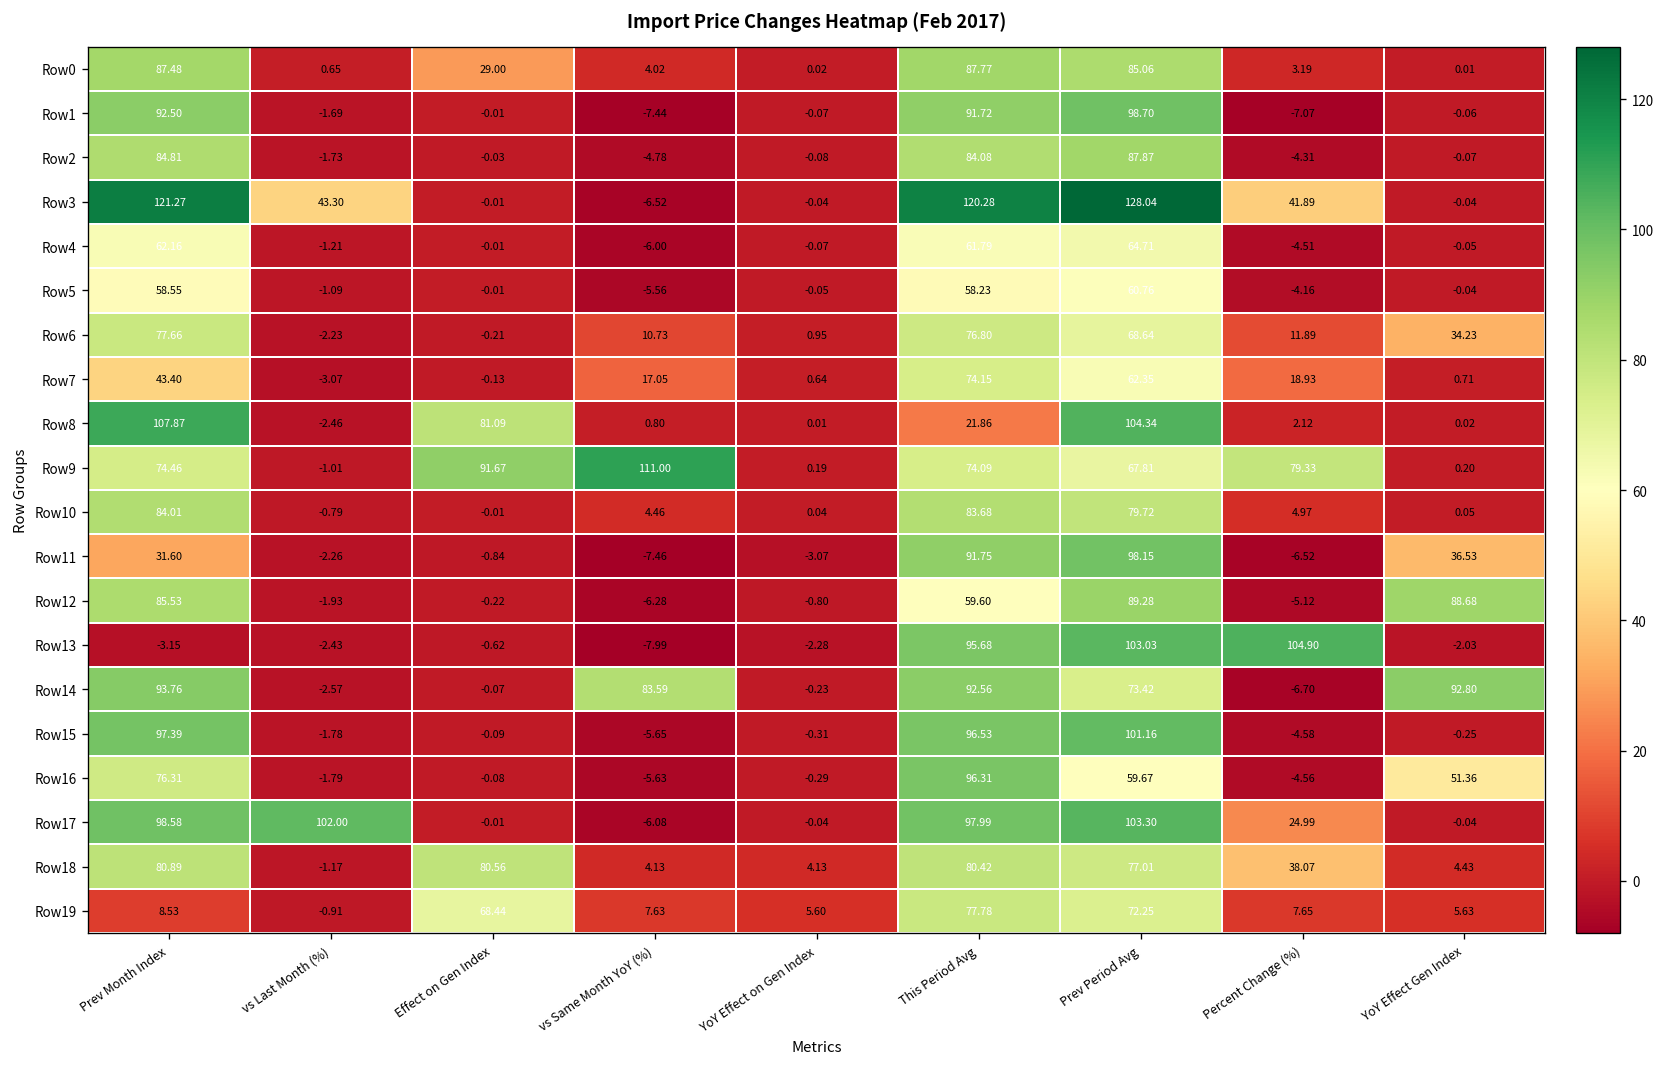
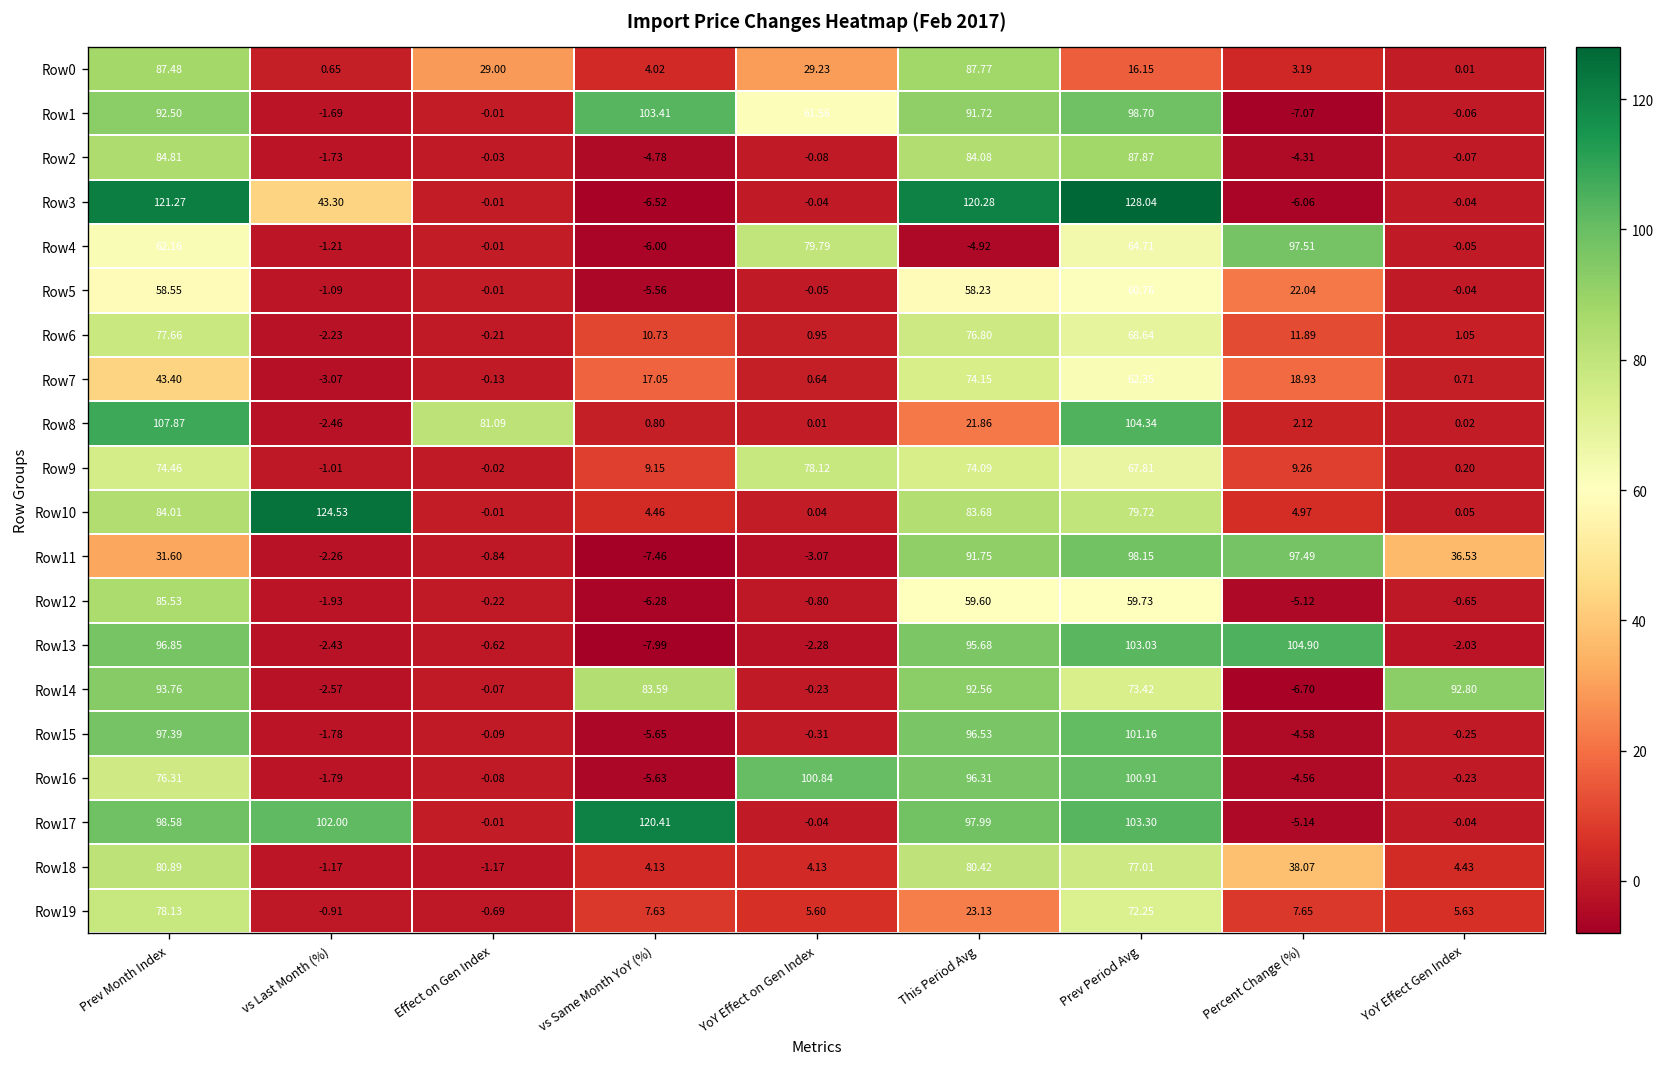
  {
    "Row0": {
      "Prev Month Index": 87.48,
      "vs Last Month (%)": 0.65,
      "Effect on Gen Index": 29.00,
      "vs Same Month YoY (%)": 4.02,
-     "YoY Effect on Gen Index": 0.02,
+     "YoY Effect on Gen Index": 29.23,
      "This Period Avg": 87.77,
-     "Prev Period Avg": 85.06,
+     "Prev Period Avg": 16.15,
      "Percent Change (%)": 3.19,
      "YoY Effect Gen Index": 0.01
    },
    "Row1": {
      "Prev Month Index": 92.50,
      "vs Last Month (%)": -1.69,
      "Effect on Gen Index": -0.01,
-     "vs Same Month YoY (%)": -7.44,
-     "YoY Effect on Gen Index": -0.07,
+     "vs Same Month YoY (%)": 103.41,
+     "YoY Effect on Gen Index": 61.56,
      "This Period Avg": 91.72,
      "Prev Period Avg": 98.70,
      "Percent Change (%)": -7.07,
      "YoY Effect Gen Index": -0.06
    },
    "Row2": {
      "Prev Month Index": 84.81,
      "vs Last Month (%)": -1.73,
      "Effect on Gen Index": -0.03,
      "vs Same Month YoY (%)": -4.78,
      "YoY Effect on Gen Index": -0.08,
      "This Period Avg": 84.08,
      "Prev Period Avg": 87.87,
      "Percent Change (%)": -4.31,
      "YoY Effect Gen Index": -0.07
    },
    "Row3": {
      "Prev Month Index": 121.27,
      "vs Last Month (%)": 43.30,
      "Effect on Gen Index": -0.01,
      "vs Same Month YoY (%)": -6.52,
      "YoY Effect on Gen Index": -0.04,
      "This Period Avg": 120.28,
      "Prev Period Avg": 128.04,
-     "Percent Change (%)": 41.89,
+     "Percent Change (%)": -6.06,
      "YoY Effect Gen Index": -0.04
    },
    "Row4": {
      "Prev Month Index": 62.16,
      "vs Last Month (%)": -1.21,
      "Effect on Gen Index": -0.01,
      "vs Same Month YoY (%)": -6.00,
-     "YoY Effect on Gen Index": -0.07,
-     "This Period Avg": 61.79,
+     "YoY Effect on Gen Index": 79.79,
+     "This Period Avg": -4.92,
      "Prev Period Avg": 64.71,
-     "Percent Change (%)": -4.51,
+     "Percent Change (%)": 97.51,
      "YoY Effect Gen Index": -0.05
    },
    "Row5": {
      "Prev Month Index": 58.55,
      "vs Last Month (%)": -1.09,
      "Effect on Gen Index": -0.01,
      "vs Same Month YoY (%)": -5.56,
      "YoY Effect on Gen Index": -0.05,
      "This Period Avg": 58.23,
      "Prev Period Avg": 60.76,
-     "Percent Change (%)": -4.16,
+     "Percent Change (%)": 22.04,
      "YoY Effect Gen Index": -0.04
    },
    "Row6": {
      "Prev Month Index": 77.66,
      "vs Last Month (%)": -2.23,
      "Effect on Gen Index": -0.21,
      "vs Same Month YoY (%)": 10.73,
      "YoY Effect on Gen Index": 0.95,
      "This Period Avg": 76.80,
      "Prev Period Avg": 68.64,
      "Percent Change (%)": 11.89,
-     "YoY Effect Gen Index": 34.23
+     "YoY Effect Gen Index": 1.05
    },
    "Row7": {
      "Prev Month Index": 43.40,
      "vs Last Month (%)": -3.07,
      "Effect on Gen Index": -0.13,
      "vs Same Month YoY (%)": 17.05,
      "YoY Effect on Gen Index": 0.64,
      "This Period Avg": 74.15,
      "Prev Period Avg": 62.35,
      "Percent Change (%)": 18.93,
      "YoY Effect Gen Index": 0.71
    },
    "Row8": {
      "Prev Month Index": 107.87,
      "vs Last Month (%)": -2.46,
      "Effect on Gen Index": 81.09,
      "vs Same Month YoY (%)": 0.80,
      "YoY Effect on Gen Index": 0.01,
      "This Period Avg": 21.86,
      "Prev Period Avg": 104.34,
      "Percent Change (%)": 2.12,
      "YoY Effect Gen Index": 0.02
    },
    "Row9": {
      "Prev Month Index": 74.46,
      "vs Last Month (%)": -1.01,
-     "Effect on Gen Index": 91.67,
-     "vs Same Month YoY (%)": 111.00,
-     "YoY Effect on Gen Index": 0.19,
+     "Effect on Gen Index": -0.02,
+     "vs Same Month YoY (%)": 9.15,
+     "YoY Effect on Gen Index": 78.12,
      "This Period Avg": 74.09,
      "Prev Period Avg": 67.81,
-     "Percent Change (%)": 79.33,
+     "Percent Change (%)": 9.26,
      "YoY Effect Gen Index": 0.20
    },
    "Row10": {
      "Prev Month Index": 84.01,
-     "vs Last Month (%)": -0.79,
+     "vs Last Month (%)": 124.53,
      "Effect on Gen Index": -0.01,
      "vs Same Month YoY (%)": 4.46,
      "YoY Effect on Gen Index": 0.04,
      "This Period Avg": 83.68,
      "Prev Period Avg": 79.72,
      "Percent Change (%)": 4.97,
      "YoY Effect Gen Index": 0.05
    },
    "Row11": {
      "Prev Month Index": 31.60,
      "vs Last Month (%)": -2.26,
      "Effect on Gen Index": -0.84,
      "vs Same Month YoY (%)": -7.46,
      "YoY Effect on Gen Index": -3.07,
      "This Period Avg": 91.75,
      "Prev Period Avg": 98.15,
-     "Percent Change (%)": -6.52,
+     "Percent Change (%)": 97.49,
      "YoY Effect Gen Index": 36.53
    },
    "Row12": {
      "Prev Month Index": 85.53,
      "vs Last Month (%)": -1.93,
      "Effect on Gen Index": -0.22,
      "vs Same Month YoY (%)": -6.28,
      "YoY Effect on Gen Index": -0.80,
      "This Period Avg": 59.60,
-     "Prev Period Avg": 89.28,
+     "Prev Period Avg": 59.73,
      "Percent Change (%)": -5.12,
-     "YoY Effect Gen Index": 88.68
+     "YoY Effect Gen Index": -0.65
    },
    "Row13": {
-     "Prev Month Index": -3.15,
+     "Prev Month Index": 96.85,
      "vs Last Month (%)": -2.43,
      "Effect on Gen Index": -0.62,
      "vs Same Month YoY (%)": -7.99,
      "YoY Effect on Gen Index": -2.28,
      "This Period Avg": 95.68,
      "Prev Period Avg": 103.03,
      "Percent Change (%)": 104.90,
      "YoY Effect Gen Index": -2.03
    },
    "Row14": {
      "Prev Month Index": 93.76,
      "vs Last Month (%)": -2.57,
      "Effect on Gen Index": -0.07,
      "vs Same Month YoY (%)": 83.59,
      "YoY Effect on Gen Index": -0.23,
      "This Period Avg": 92.56,
      "Prev Period Avg": 73.42,
      "Percent Change (%)": -6.70,
      "YoY Effect Gen Index": 92.80
    },
    "Row15": {
      "Prev Month Index": 97.39,
      "vs Last Month (%)": -1.78,
      "Effect on Gen Index": -0.09,
      "vs Same Month YoY (%)": -5.65,
      "YoY Effect on Gen Index": -0.31,
      "This Period Avg": 96.53,
      "Prev Period Avg": 101.16,
      "Percent Change (%)": -4.58,
      "YoY Effect Gen Index": -0.25
    },
    "Row16": {
      "Prev Month Index": 76.31,
      "vs Last Month (%)": -1.79,
      "Effect on Gen Index": -0.08,
      "vs Same Month YoY (%)": -5.63,
-     "YoY Effect on Gen Index": -0.29,
+     "YoY Effect on Gen Index": 100.84,
      "This Period Avg": 96.31,
-     "Prev Period Avg": 59.67,
+     "Prev Period Avg": 100.91,
      "Percent Change (%)": -4.56,
-     "YoY Effect Gen Index": 51.36
+     "YoY Effect Gen Index": -0.23
    },
    "Row17": {
      "Prev Month Index": 98.58,
      "vs Last Month (%)": 102.00,
      "Effect on Gen Index": -0.01,
-     "vs Same Month YoY (%)": -6.08,
+     "vs Same Month YoY (%)": 120.41,
      "YoY Effect on Gen Index": -0.04,
      "This Period Avg": 97.99,
      "Prev Period Avg": 103.30,
-     "Percent Change (%)": 24.99,
+     "Percent Change (%)": -5.14,
      "YoY Effect Gen Index": -0.04
    },
    "Row18": {
      "Prev Month Index": 80.89,
      "vs Last Month (%)": -1.17,
-     "Effect on Gen Index": 80.56,
+     "Effect on Gen Index": -1.17,
      "vs Same Month YoY (%)": 4.13,
      "YoY Effect on Gen Index": 4.13,
      "This Period Avg": 80.42,
      "Prev Period Avg": 77.01,
      "Percent Change (%)": 38.07,
      "YoY Effect Gen Index": 4.43
    },
    "Row19": {
-     "Prev Month Index": 8.53,
+     "Prev Month Index": 78.13,
      "vs Last Month (%)": -0.91,
-     "Effect on Gen Index": 68.44,
+     "Effect on Gen Index": -0.69,
      "vs Same Month YoY (%)": 7.63,
      "YoY Effect on Gen Index": 5.60,
-     "This Period Avg": 77.78,
+     "This Period Avg": 23.13,
      "Prev Period Avg": 72.25,
      "Percent Change (%)": 7.65,
      "YoY Effect Gen Index": 5.63
    }
  }
